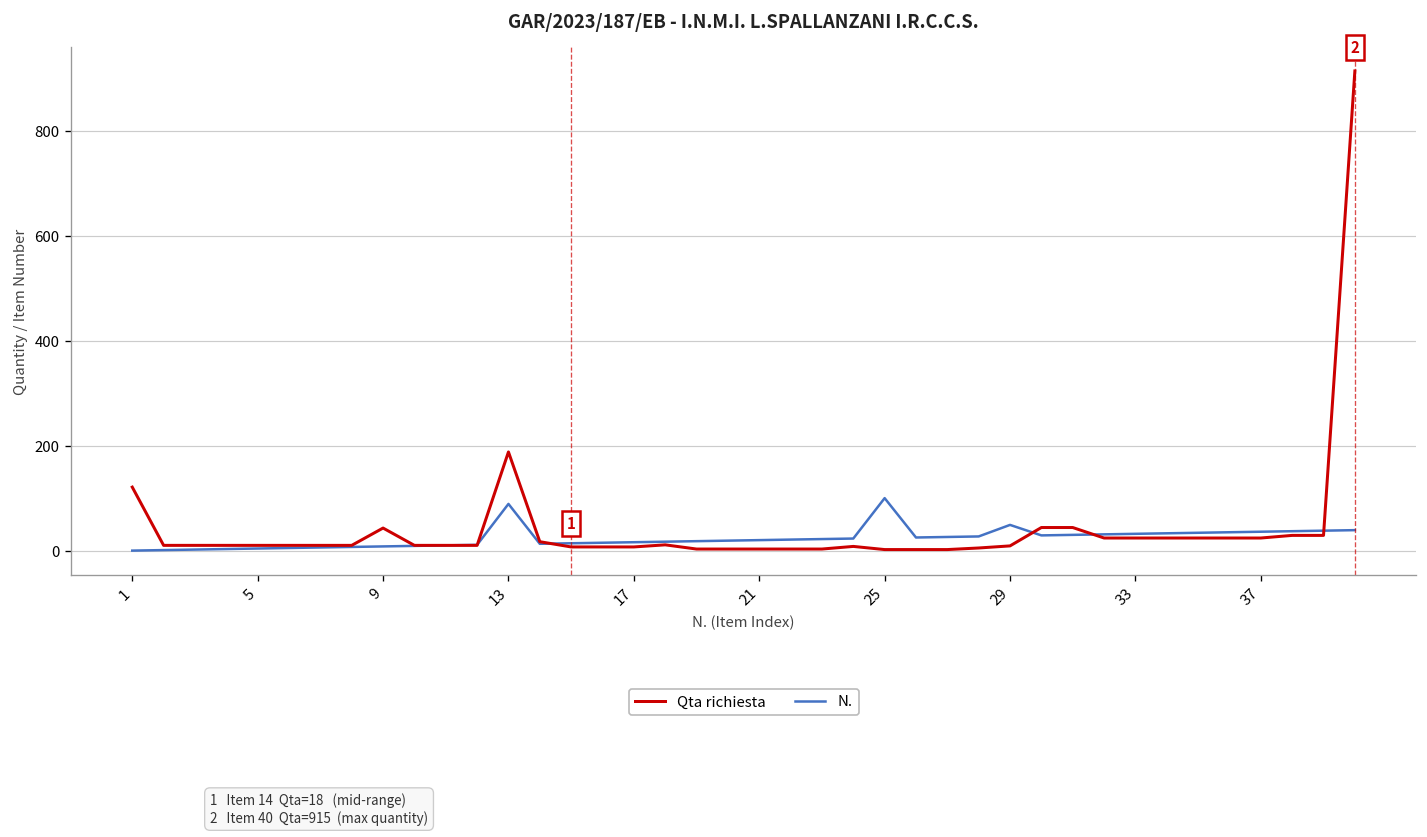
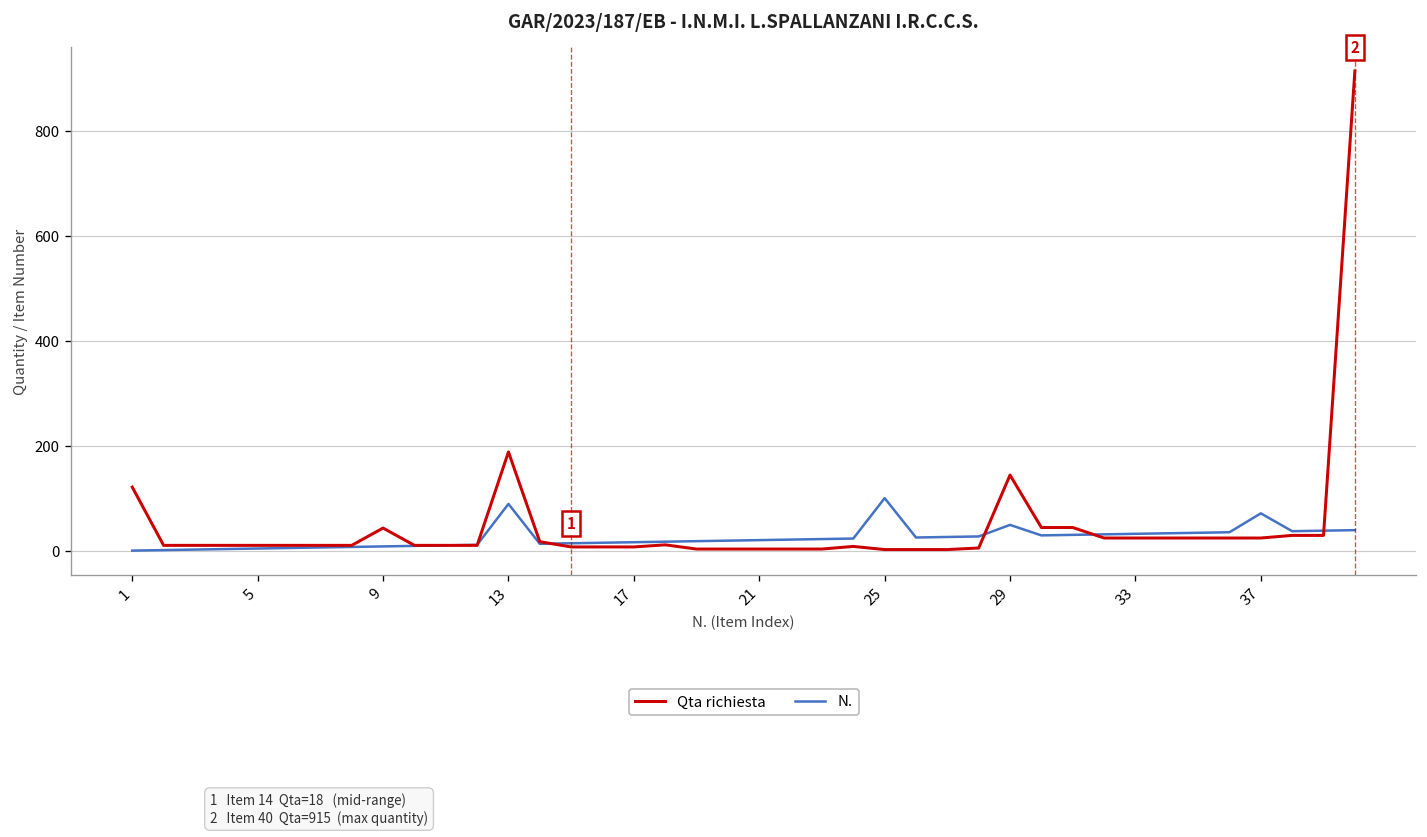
  {
    "Qta richiesta": {
      "1": 120,
      "5": 10,
      "9": 40,
      "13": 190,
      "17": 10,
      "21": 0,
      "25": 0,
-     "29": 10,
+     "29": 150,
      "33": 30,
      "37": 30
    },
    "N.": {
      "1": 0,
      "5": 10,
      "9": 10,
      "13": 90,
      "17": 20,
      "21": 20,
      "25": 100,
      "29": 50,
      "33": 30,
-     "37": 40
+     "37": 70
    }
  }
